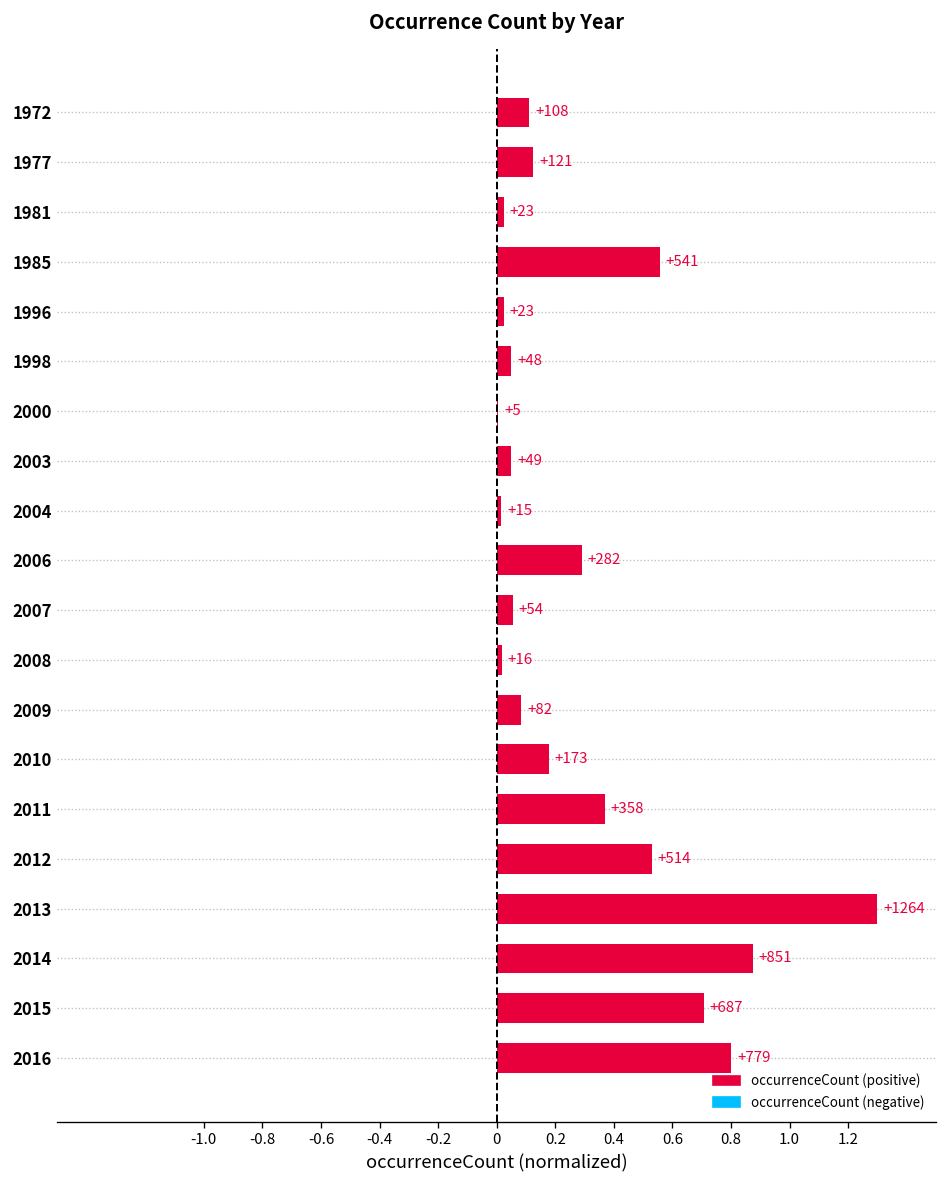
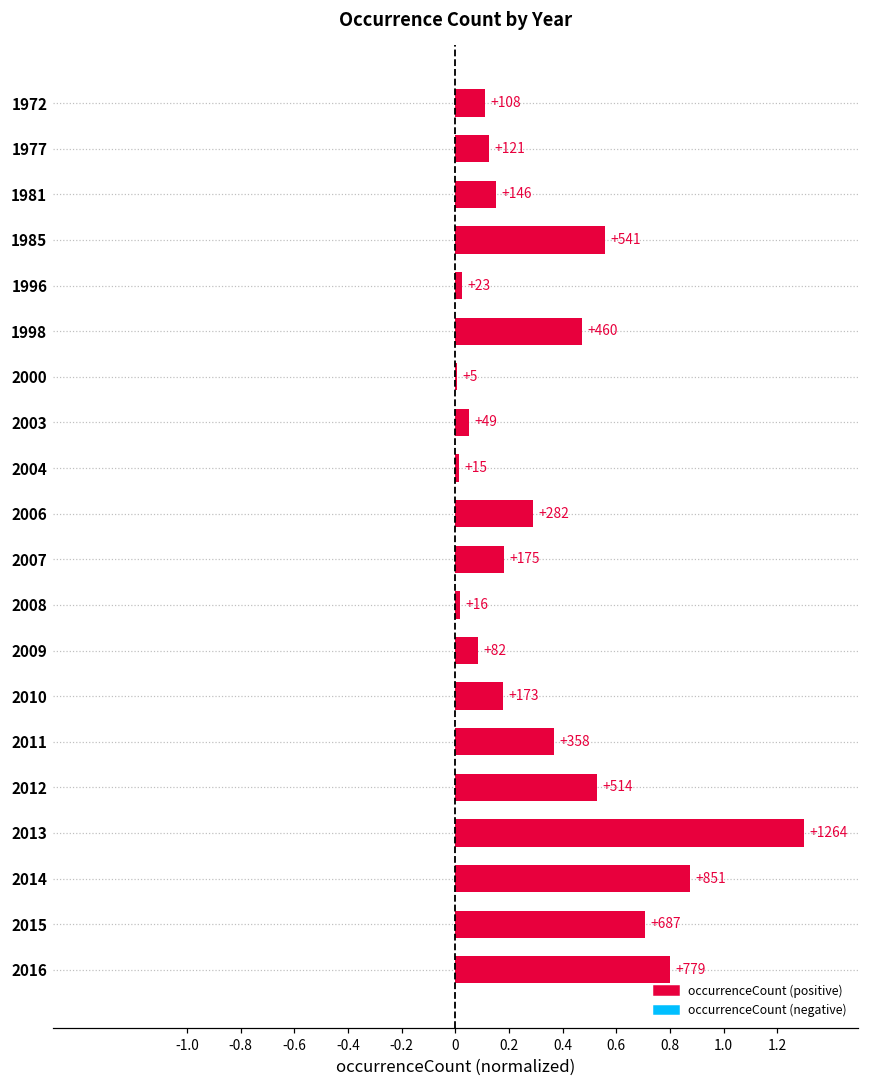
  {
-   "1981": "+23",
-   "1998": "+48",
-   "2007": "+54"
+   "1981": "+146",
+   "1998": "+460",
+   "2007": "+175"
  }
